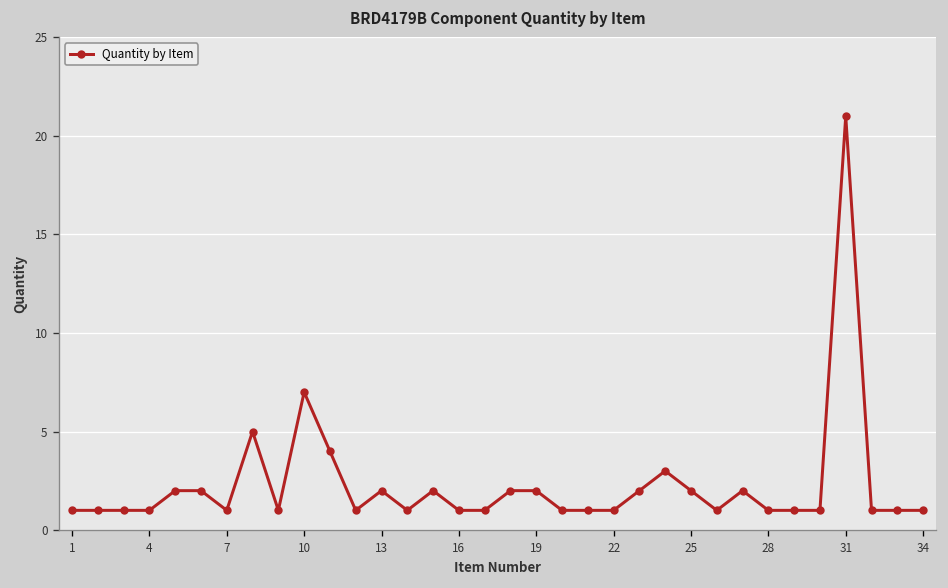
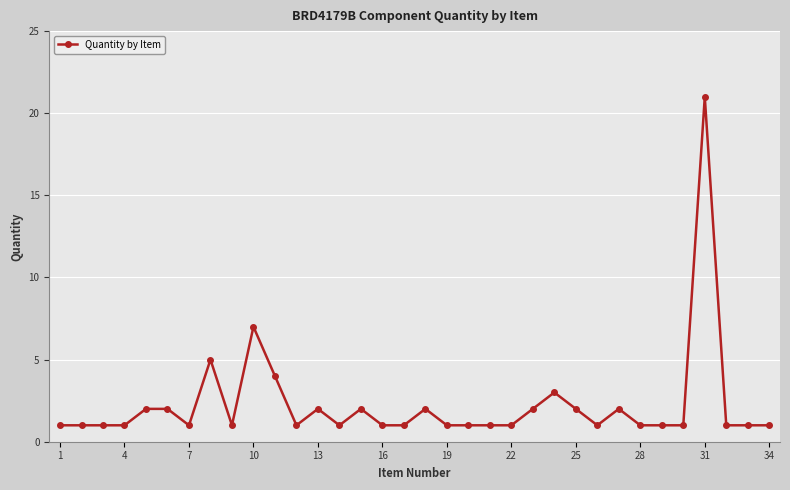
  {
    "1": 1,
    "4": 1,
    "7": 1,
    "10": 7,
    "13": 2,
    "16": 1,
-   "19": 2,
+   "19": 1,
    "22": 1,
    "25": 2,
    "28": 1,
    "31": 21,
    "34": 1
  }
